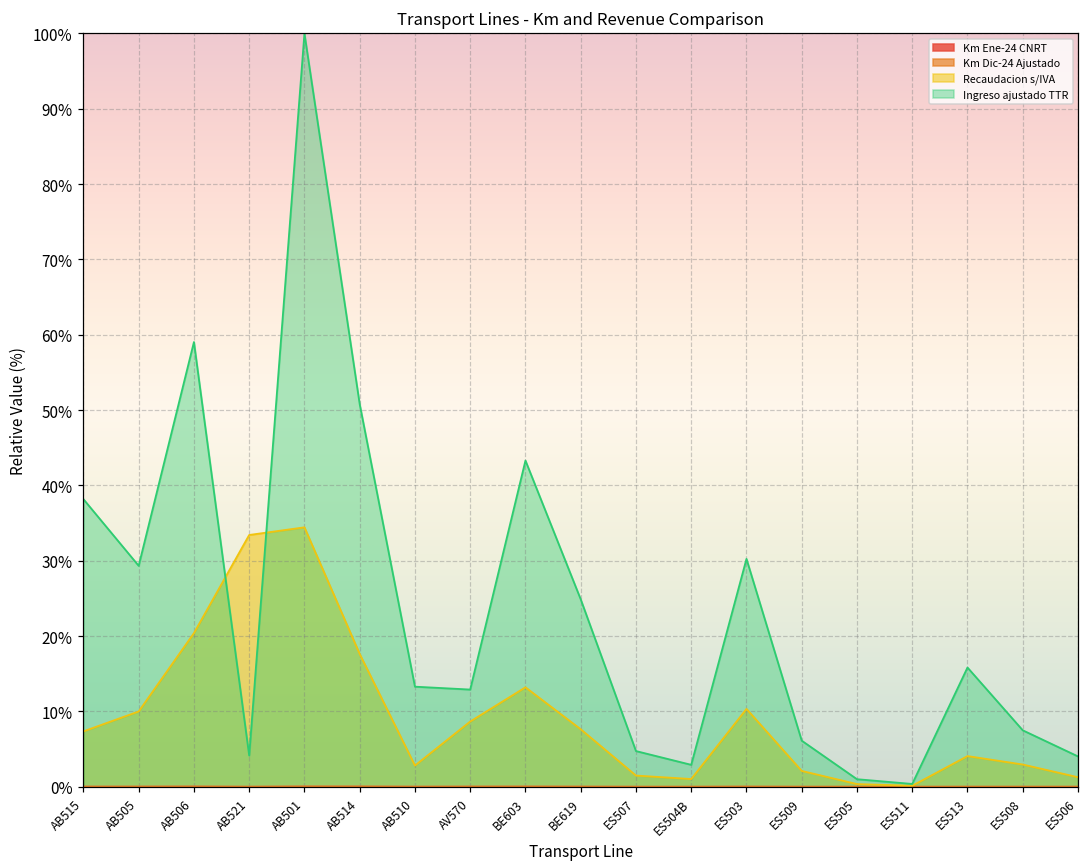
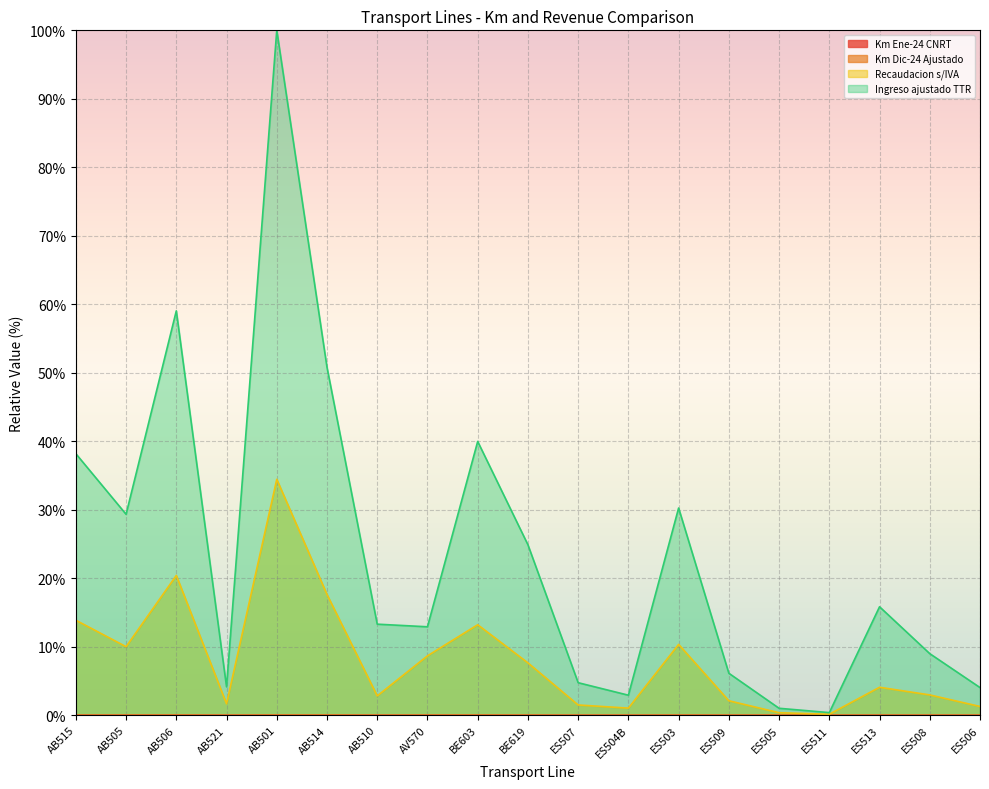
  {
    "Km Dic-24 Ajustado": {
      "AB515": "0%",
      "AB505": "0%",
      "AB506": "0%",
      "AB521": "0%",
      "AB501": "0%",
      "AB514": "0%",
      "AB510": "0%",
      "AV570": "0%",
      "BE603": "0%",
      "BE619": "0%",
      "ES507": "0%",
      "ES504B": "0%",
      "ES503": "0%",
      "ES509": "0%",
      "ES513": "0%",
      "ES508": "0%",
      "ES506": "0%"
    },
    "Recaudacion s/IVA": {
-     "AB515": "7%",
+     "AB515": "14%",
      "AB505": "10%",
      "AB506": "20%",
-     "AB521": "33%",
+     "AB521": "2%",
      "AB501": "34%",
      "AB514": "18%",
      "AB510": "3%",
      "AV570": "9%",
      "BE603": "13%",
      "BE619": "8%",
      "ES507": "1%",
      "ES504B": "1%",
      "ES503": "10%",
      "ES509": "2%",
      "ES513": "4%",
      "ES508": "3%",
      "ES506": "1%"
    },
    "Ingreso ajustado TTR": {
      "AB515": "38%",
      "AB505": "29%",
      "AB506": "59%",
      "AB521": "4%",
      "AB501": "100%",
      "AB514": "51%",
      "AB510": "13%",
      "AV570": "13%",
-     "BE603": "43%",
+     "BE603": "40%",
      "BE619": "25%",
      "ES507": "5%",
      "ES504B": "3%",
      "ES503": "30%",
      "ES509": "6%",
      "ES505": "1%",
      "ES513": "16%",
-     "ES508": "7%",
+     "ES508": "9%",
      "ES506": "4%"
    }
  }
